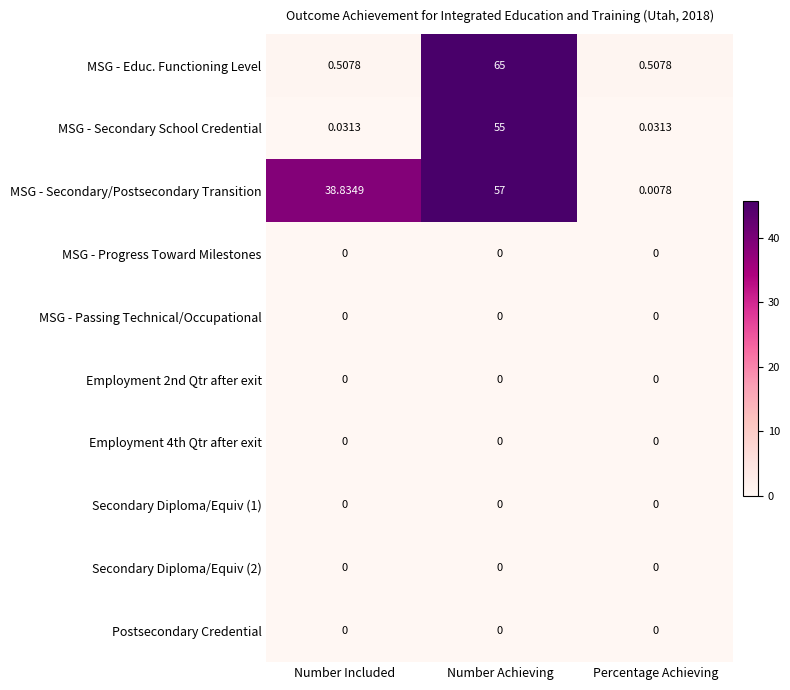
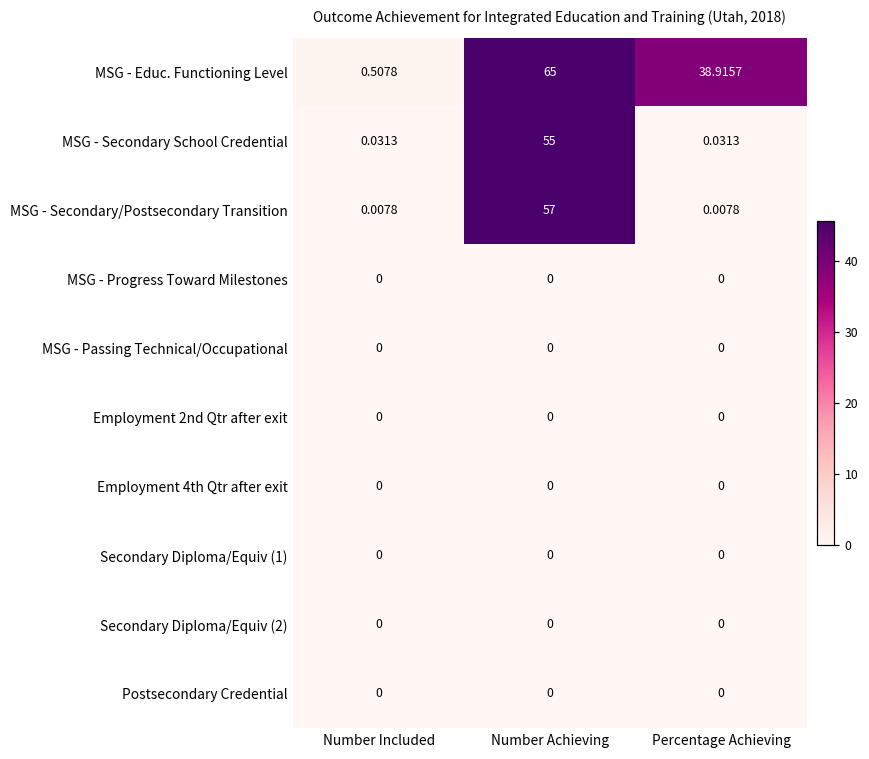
  {
    "MSG - Educ. Functioning Level": {
      "Number Included": 0.5078,
      "Number Achieving": 65,
-     "Percentage Achieving": 0.5078
+     "Percentage Achieving": 38.9157
    },
    "MSG - Secondary School Credential": {
      "Number Included": 0.0313,
      "Number Achieving": 55,
      "Percentage Achieving": 0.0313
    },
    "MSG - Secondary/Postsecondary Transition": {
-     "Number Included": 38.8349,
+     "Number Included": 0.0078,
      "Number Achieving": 57,
      "Percentage Achieving": 0.0078
    },
    "MSG - Progress Toward Milestones": {
      "Number Included": 0,
      "Number Achieving": 0,
      "Percentage Achieving": 0
    },
    "MSG - Passing Technical/Occupational": {
      "Number Included": 0,
      "Number Achieving": 0,
      "Percentage Achieving": 0
    },
    "Employment 2nd Qtr after exit": {
      "Number Included": 0,
      "Number Achieving": 0,
      "Percentage Achieving": 0
    },
    "Employment 4th Qtr after exit": {
      "Number Included": 0,
      "Number Achieving": 0,
      "Percentage Achieving": 0
    },
    "Secondary Diploma/Equiv (1)": {
      "Number Included": 0,
      "Number Achieving": 0,
      "Percentage Achieving": 0
    },
    "Secondary Diploma/Equiv (2)": {
      "Number Included": 0,
      "Number Achieving": 0,
      "Percentage Achieving": 0
    },
    "Postsecondary Credential": {
      "Number Included": 0,
      "Number Achieving": 0,
      "Percentage Achieving": 0
    }
  }
